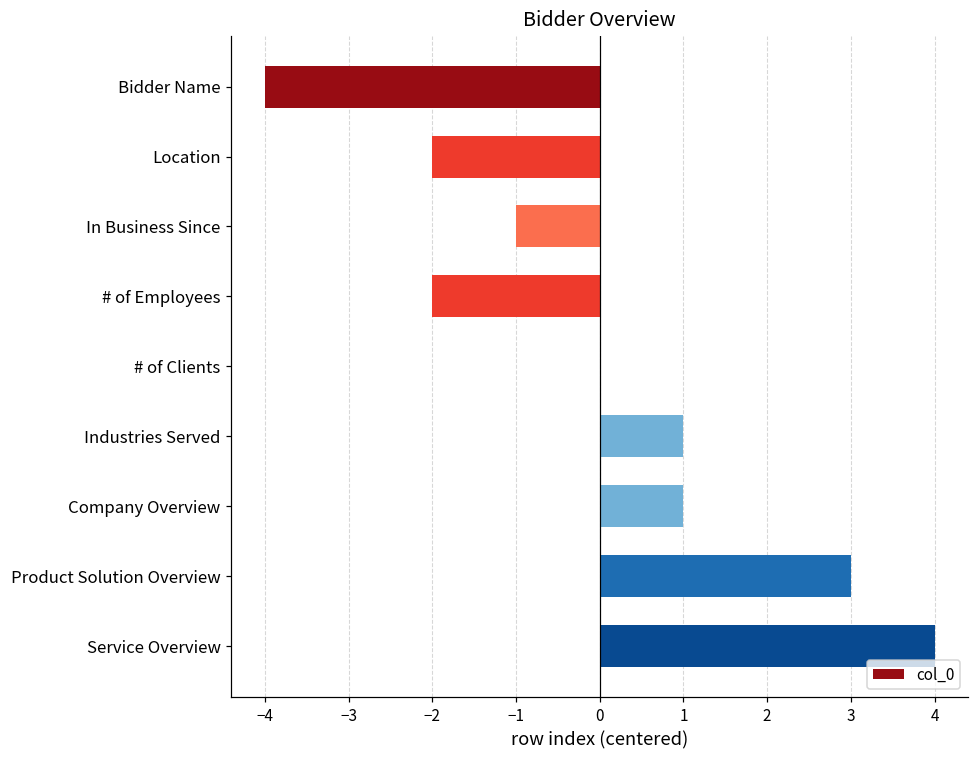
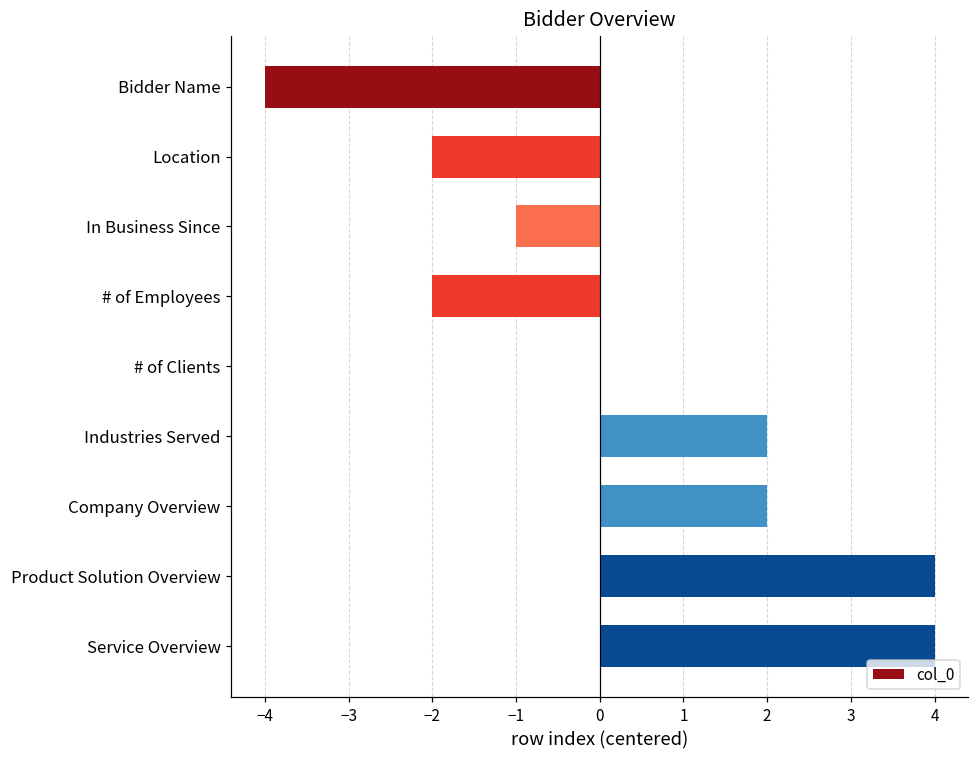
  {
    "Bidder Name": -4.0,
    "Location": -2.0,
    "In Business Since": -1.0,
    "# of Employees": -2.0,
    "# of Clients": 0.0,
-   "Industries Served": 1.0,
-   "Company Overview": 1.0,
-   "Product Solution Overview": 3.0,
+   "Industries Served": 2.0,
+   "Company Overview": 2.0,
+   "Product Solution Overview": 4.0,
    "Service Overview": 4.0
  }
